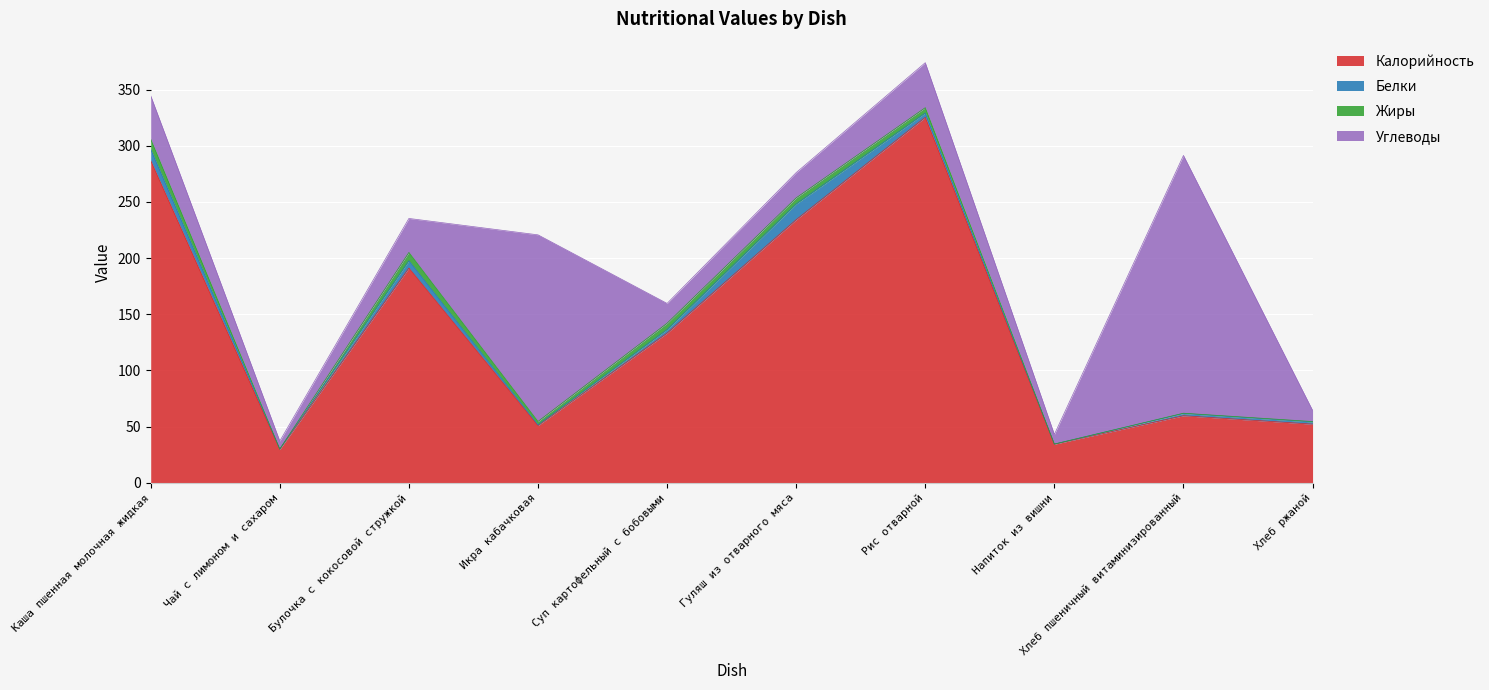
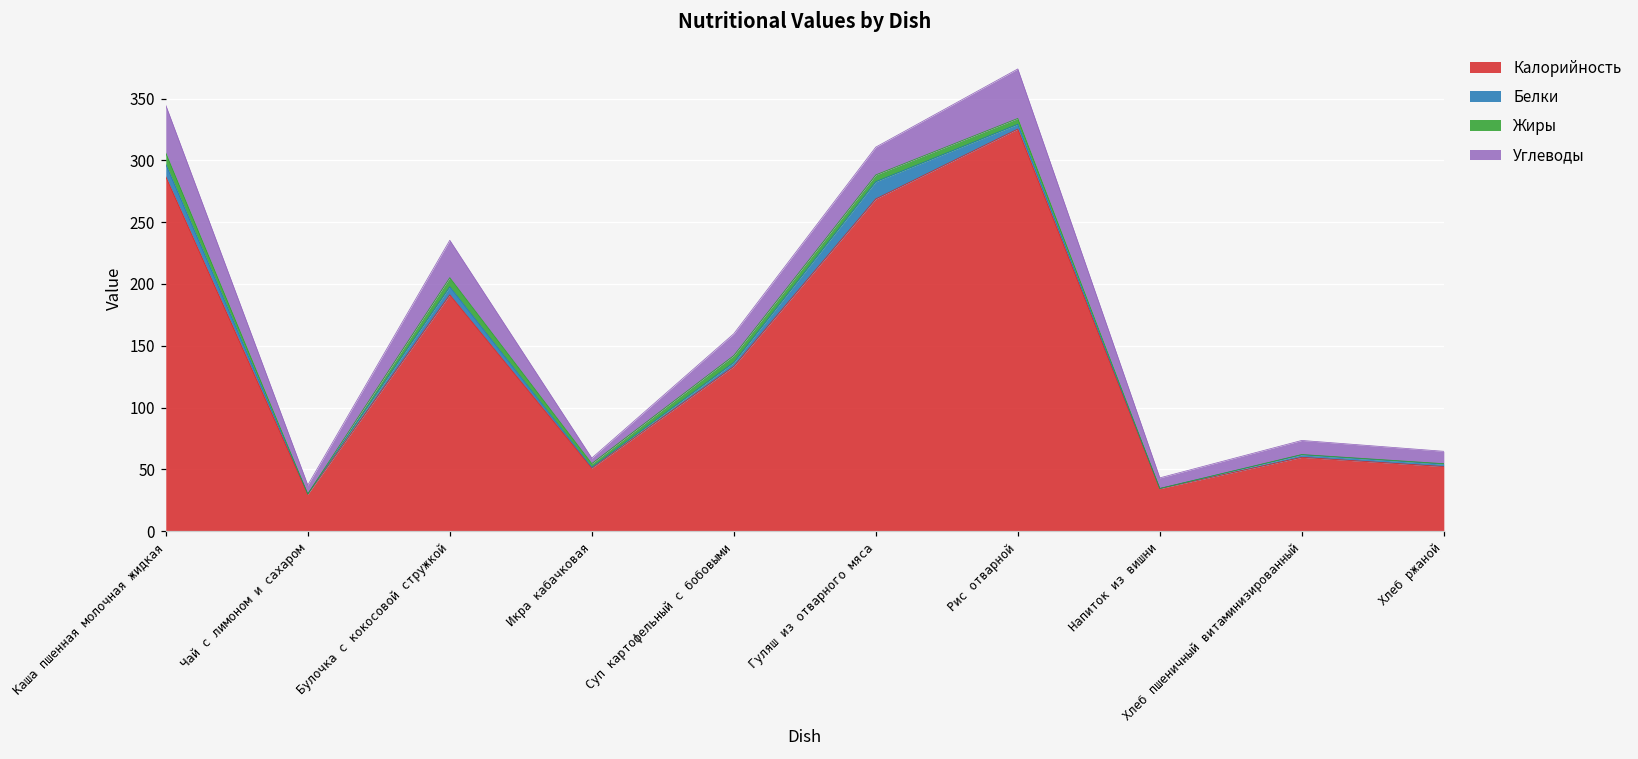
  {
    "Калорийность": {
      "Каша пшенная молочная жидкая": 287,
      "Булочка с кокосовой стружкой": 191,
      "Суп картофельный с бобовыми": 133,
-     "Гуляш из отварного мяса": 234,
+     "Гуляш из отварного мяса": 269,
      "Рис отварной": 325
    },
    "Белки": {
      "Каша пшенная молочная жидкая": 10,
      "Булочка с кокосовой стружкой": 7,
      "Суп картофельный с бобовыми": 3,
      "Гуляш из отварного мяса": 14,
      "Рис отварной": 4
    },
    "Жиры": {
      "Каша пшенная молочная жидкая": 9,
      "Булочка с кокосовой стружкой": 7,
      "Икра кабачковая": 3,
      "Суп картофельный с бобовыми": 6,
      "Гуляш из отварного мяса": 5,
      "Рис отварной": 5
    },
    "Углеводы": {
      "Каша пшенная молочная жидкая": 39,
      "Чай с лимоном и сахаром": 7,
      "Булочка с кокосовой стружкой": 30,
-     "Икра кабачковая": 166,
+     "Икра кабачковая": 4,
      "Суп картофельный с бобовыми": 18,
      "Гуляш из отварного мяса": 23,
      "Рис отварной": 40,
      "Напиток из вишни": 9,
-     "Хлеб пшеничный витаминизированный": 230,
+     "Хлеб пшеничный витаминизированный": 11,
      "Хлеб ржаной": 10
    }
  }
